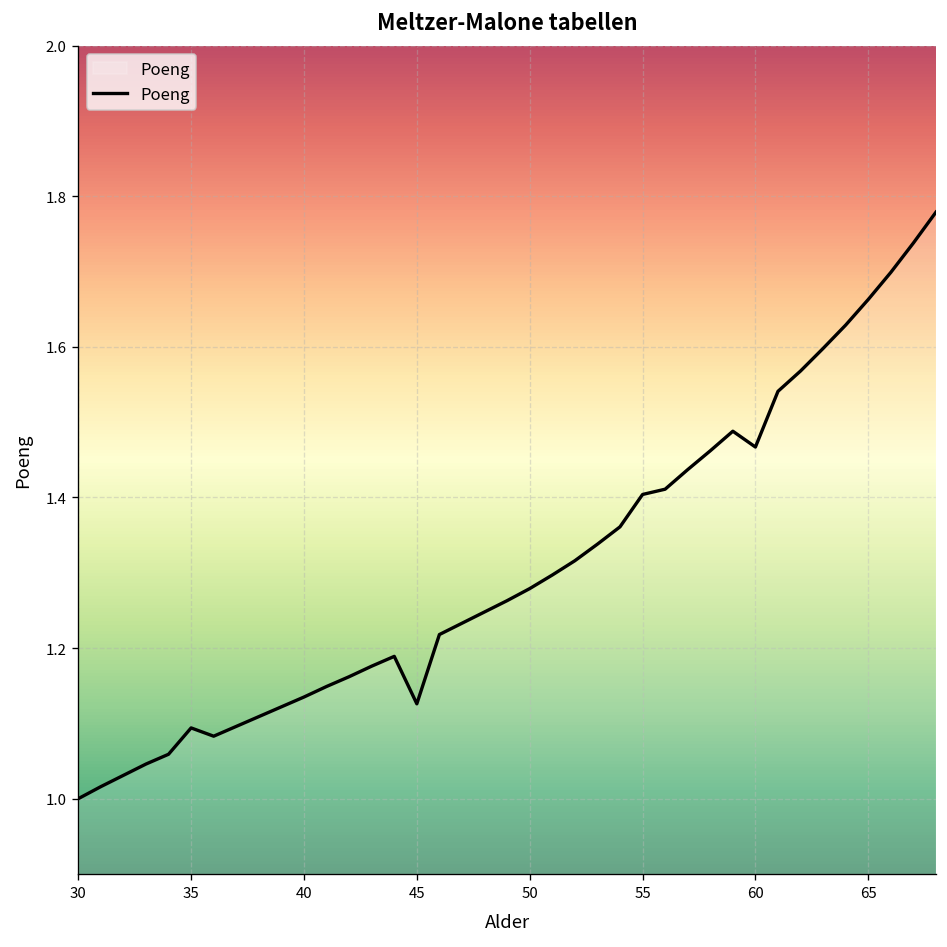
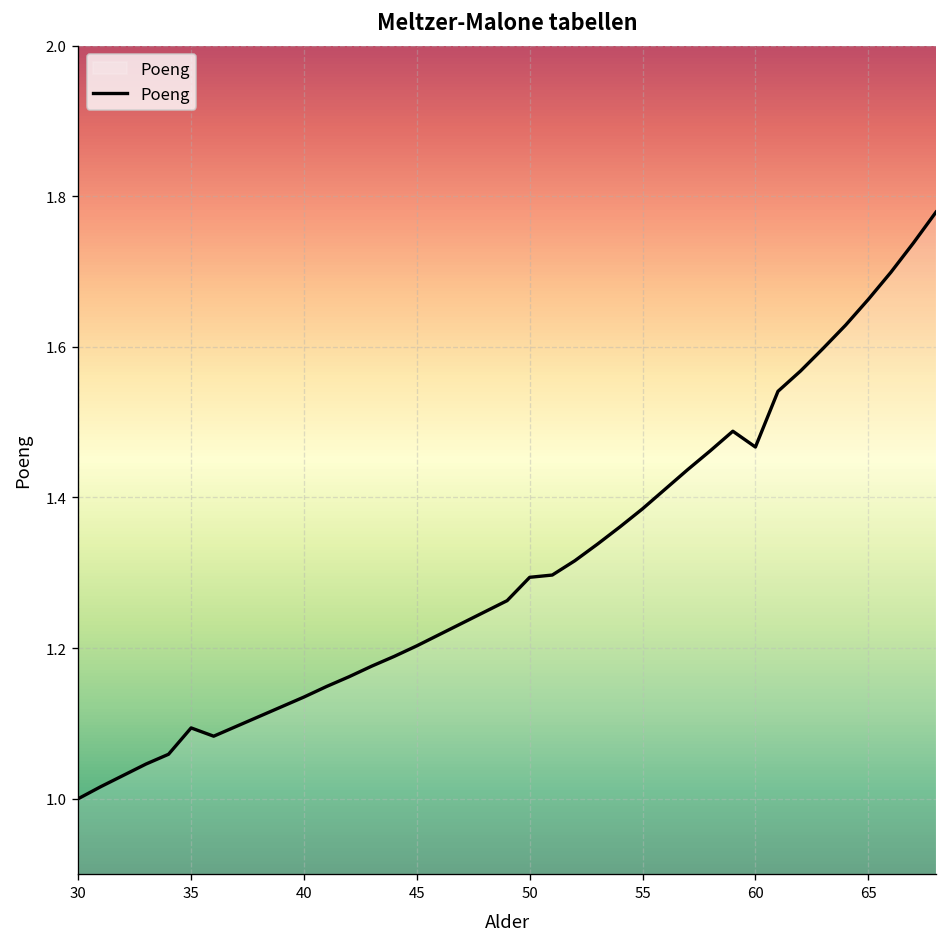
  {
    "30": 1.00,
    "35": 1.09,
    "40": 1.14,
-   "45": 1.13,
-   "50": 1.28,
-   "55": 1.40,
+   "45": 1.20,
+   "50": 1.29,
+   "55": 1.39,
    "60": 1.47,
    "65": 1.66
  }
